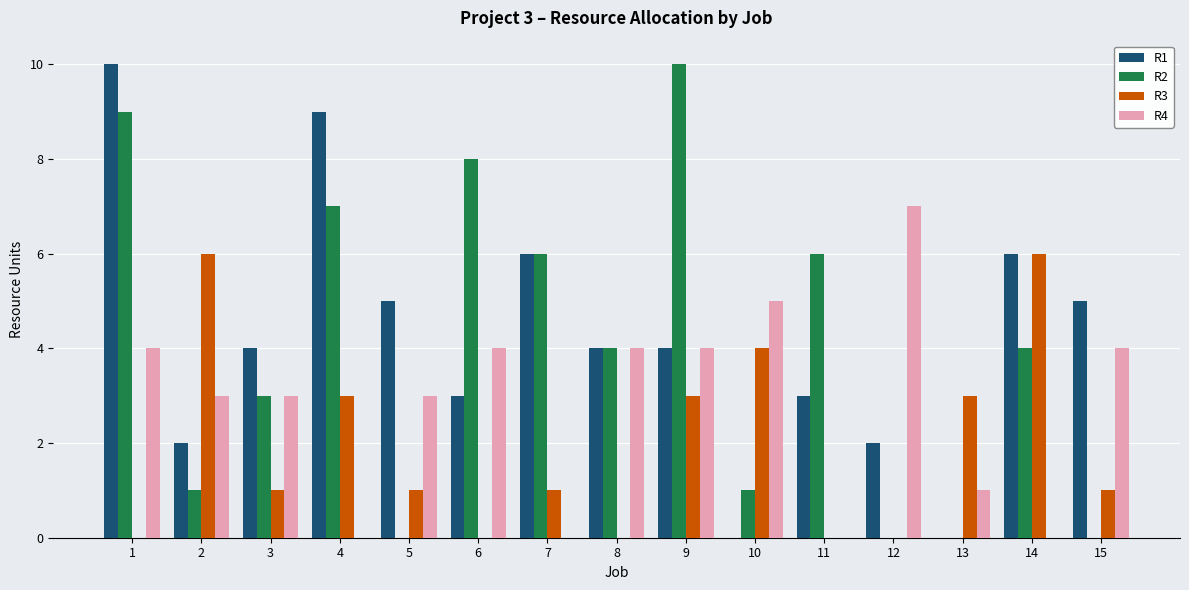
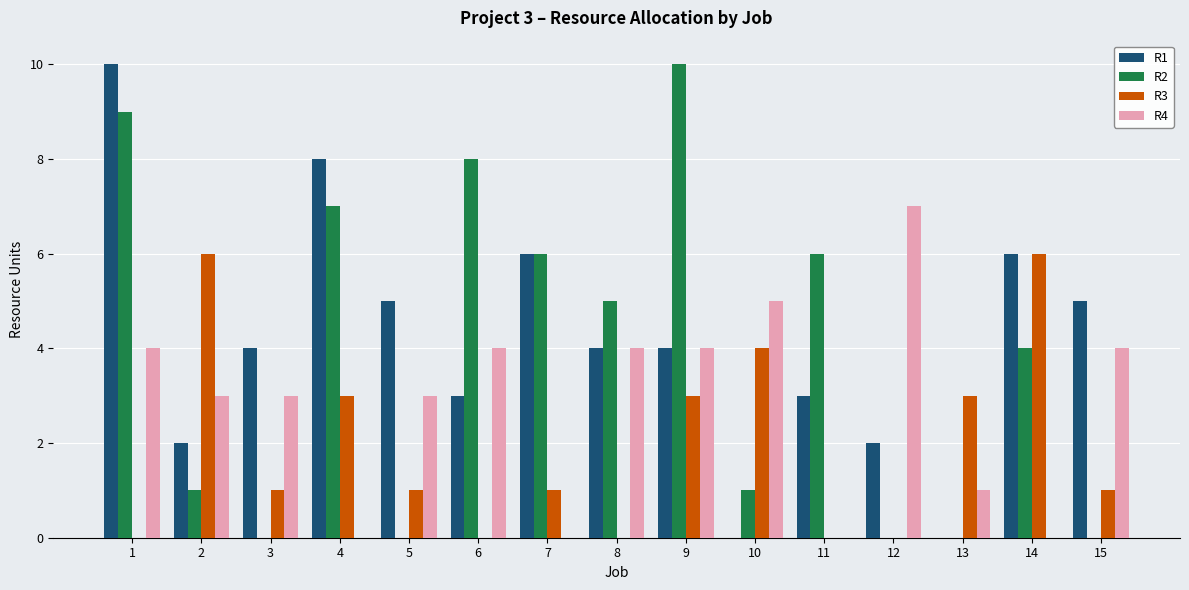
  {
    "R1": {
      "1": 10,
      "2": 2,
      "3": 4,
-     "4": 9,
+     "4": 8,
      "5": 5,
      "6": 3,
      "7": 6,
      "8": 4,
      "9": 4,
      "10": 0,
      "11": 3,
      "12": 2,
      "13": 0,
      "14": 6,
      "15": 5
    },
    "R2": {
      "1": 9,
      "2": 1,
-     "3": 3,
+     "3": 0,
      "4": 7,
      "5": 0,
      "6": 8,
      "7": 6,
-     "8": 4,
+     "8": 5,
      "9": 10,
      "10": 1,
      "11": 6,
      "12": 0,
      "13": 0,
      "14": 4,
      "15": 0
    },
    "R3": {
      "1": 0,
      "2": 6,
      "3": 1,
      "4": 3,
      "5": 1,
      "6": 0,
      "7": 1,
      "8": 0,
      "9": 3,
      "10": 4,
      "11": 0,
      "12": 0,
      "13": 3,
      "14": 6,
      "15": 1
    },
    "R4": {
      "1": 4,
      "2": 3,
      "3": 3,
      "4": 0,
      "5": 3,
      "6": 4,
      "7": 0,
      "8": 4,
      "9": 4,
      "10": 5,
      "11": 0,
      "12": 7,
      "13": 1,
      "14": 0,
      "15": 4
    }
  }
